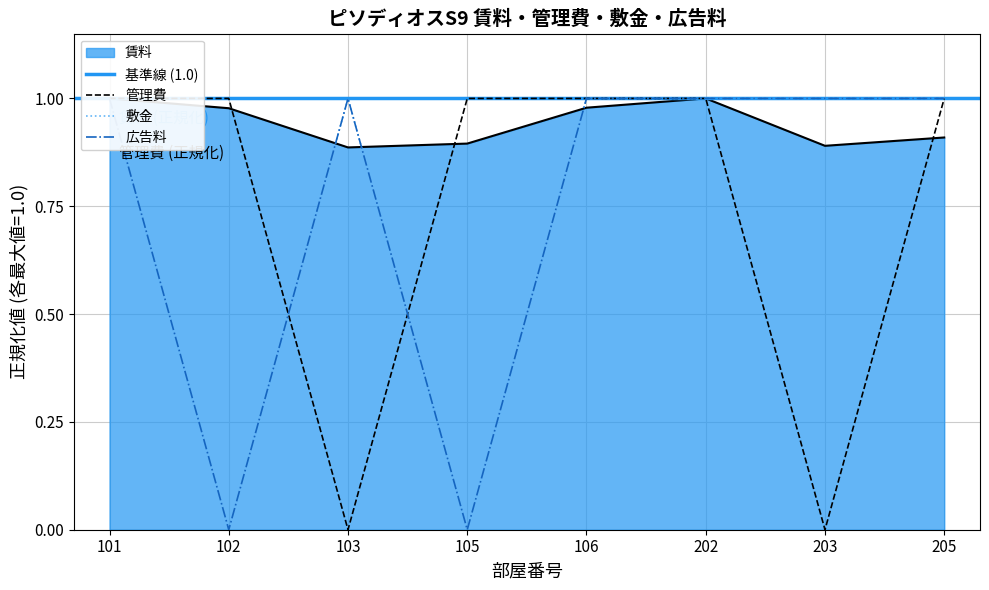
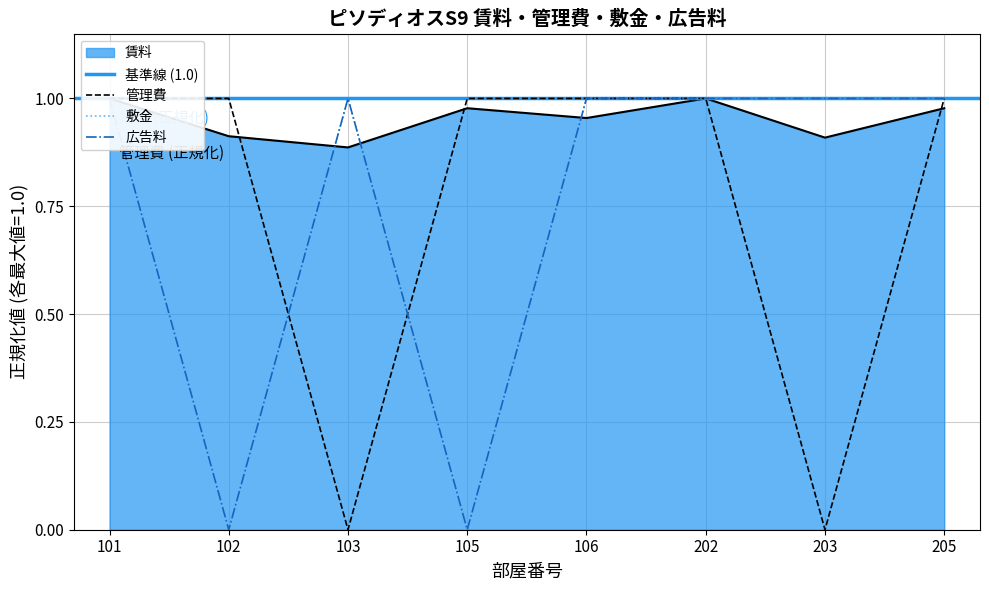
  {
    "賃料": {
-     "102": 0.98,
+     "102": 0.91,
      "103": 0.89,
-     "105": 0.90,
-     "106": 0.98,
-     "203": 0.89,
-     "205": 0.91
+     "105": 0.98,
+     "106": 0.95,
+     "203": 0.91,
+     "205": 0.98
    },
    "管理費": {
      "102": 1.00,
      "103": 0.00,
      "105": 1.00,
      "203": 0.00
    },
    "広告料": {
      "102": 0.00,
      "103": 1.00,
      "105": 0.00,
      "203": 1.00
    }
  }
